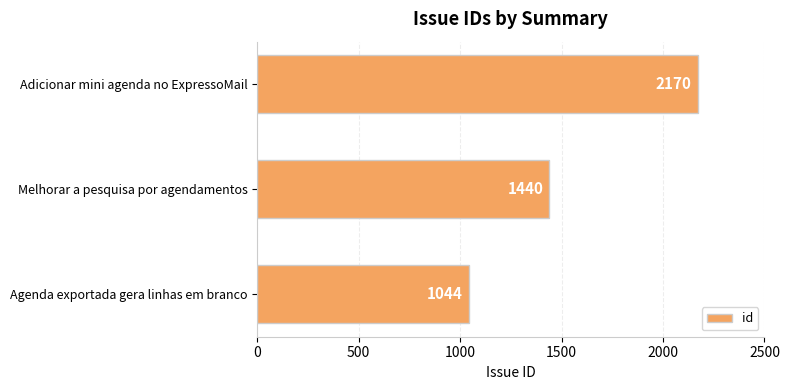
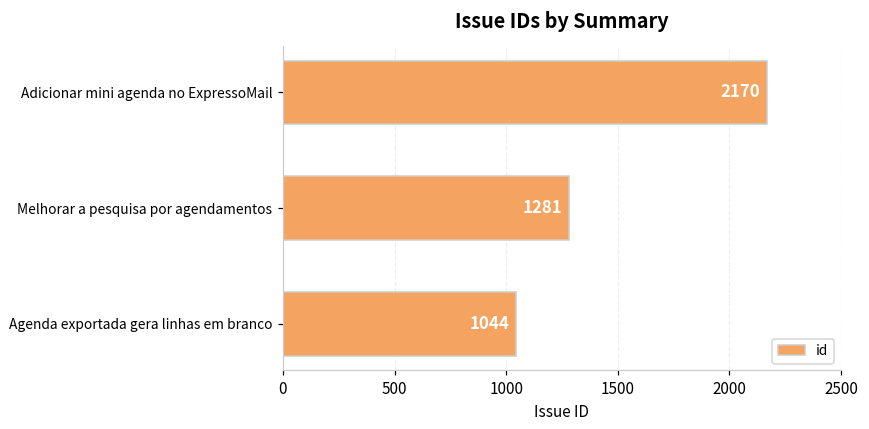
  {
    "Adicionar mini agenda no ExpressoMail": 2170,
-   "Melhorar a pesquisa por agendamentos": 1440,
+   "Melhorar a pesquisa por agendamentos": 1281,
    "Agenda exportada gera linhas em branco": 1044
  }
